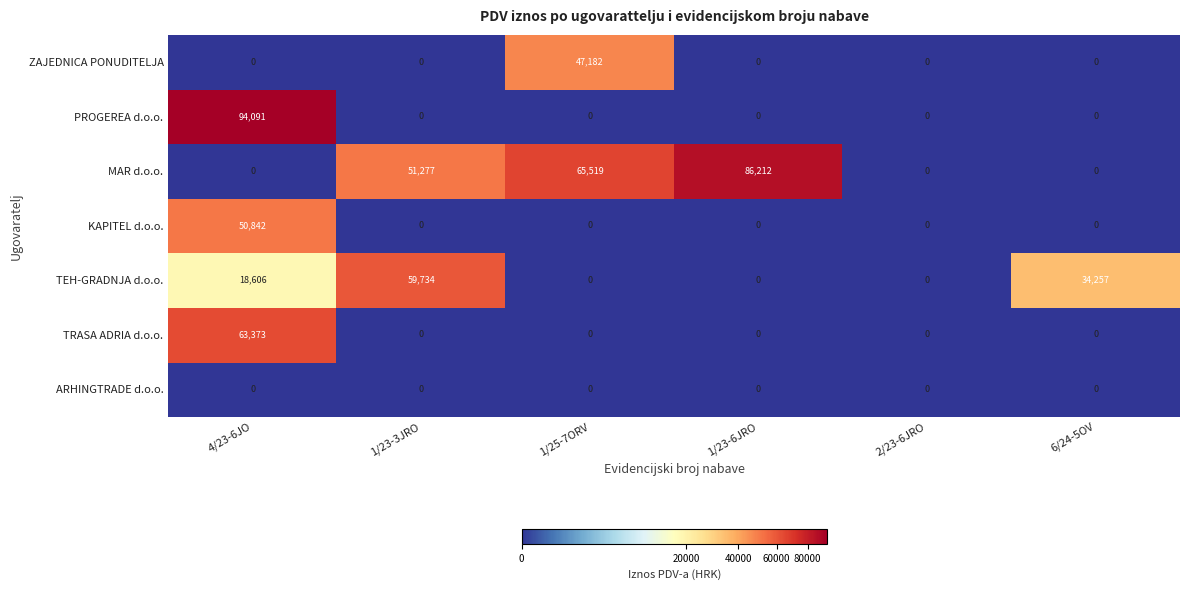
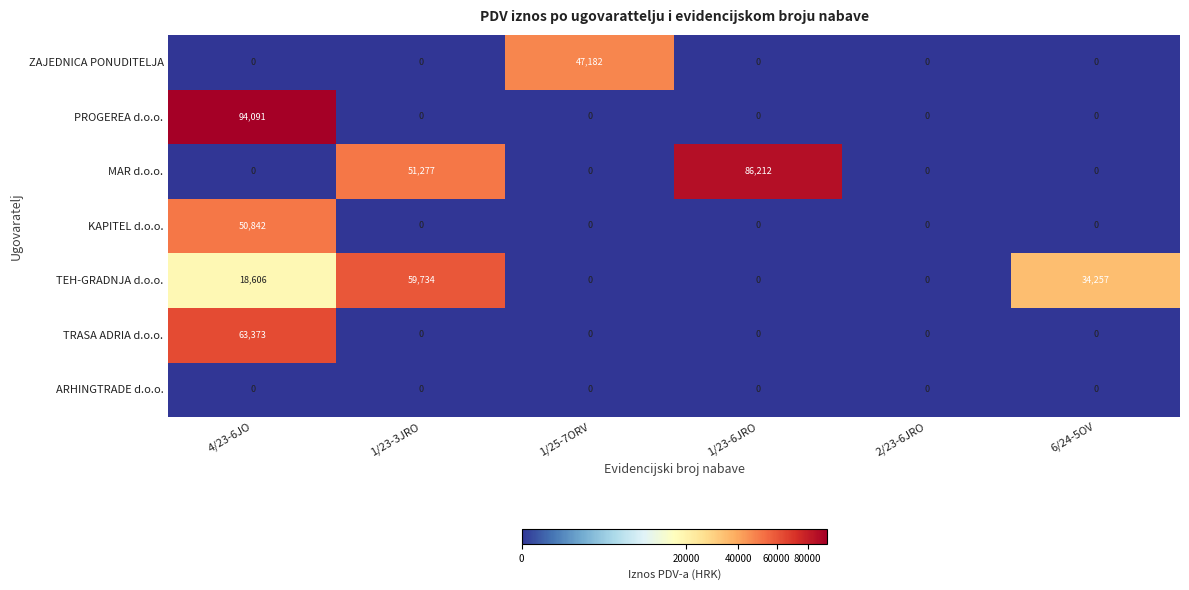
  {
    "ZAJEDNICA PONUDITELJA": {
      "4/23-6JO": "0",
      "1/23-3JRO": "0",
      "1/25-7ORV": "47,182",
      "1/23-6JRO": "0",
      "2/23-6JRO": "0",
      "6/24-5OV": "0"
    },
    "PROGEREA d.o.o.": {
      "4/23-6JO": "94,091",
      "1/23-3JRO": "0",
      "1/25-7ORV": "0",
      "1/23-6JRO": "0",
      "2/23-6JRO": "0",
      "6/24-5OV": "0"
    },
    "MAR d.o.o.": {
      "4/23-6JO": "0",
      "1/23-3JRO": "51,277",
-     "1/25-7ORV": "65,519",
+     "1/25-7ORV": "0",
      "1/23-6JRO": "86,212",
      "2/23-6JRO": "0",
      "6/24-5OV": "0"
    },
    "KAPITEL d.o.o.": {
      "4/23-6JO": "50,842",
      "1/23-3JRO": "0",
      "1/25-7ORV": "0",
      "1/23-6JRO": "0",
      "2/23-6JRO": "0",
      "6/24-5OV": "0"
    },
    "TEH-GRADNJA d.o.o.": {
      "4/23-6JO": "18,606",
      "1/23-3JRO": "59,734",
      "1/25-7ORV": "0",
      "1/23-6JRO": "0",
      "2/23-6JRO": "0",
      "6/24-5OV": "34,257"
    },
    "TRASA ADRIA d.o.o.": {
      "4/23-6JO": "63,373",
      "1/23-3JRO": "0",
      "1/25-7ORV": "0",
      "1/23-6JRO": "0",
      "2/23-6JRO": "0",
      "6/24-5OV": "0"
    },
    "ARHINGTRADE d.o.o.": {
      "4/23-6JO": "0",
      "1/23-3JRO": "0",
      "1/25-7ORV": "0",
      "1/23-6JRO": "0",
      "2/23-6JRO": "0",
      "6/24-5OV": "0"
    }
  }
